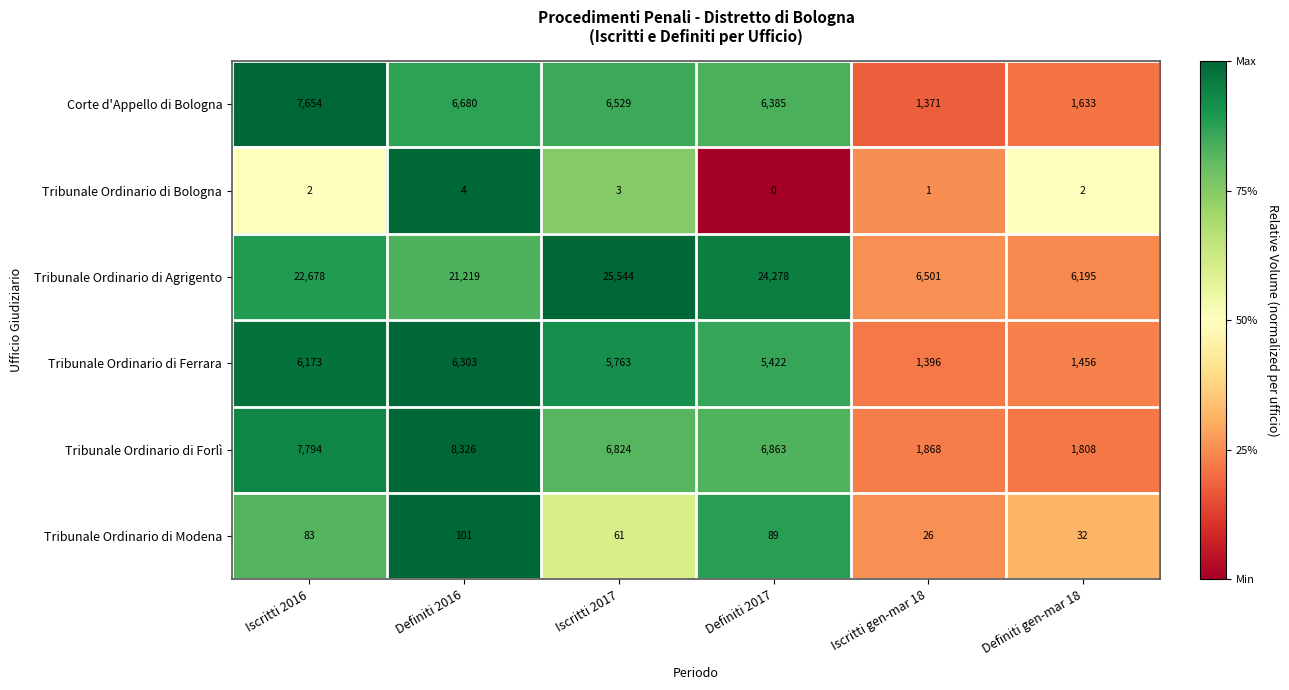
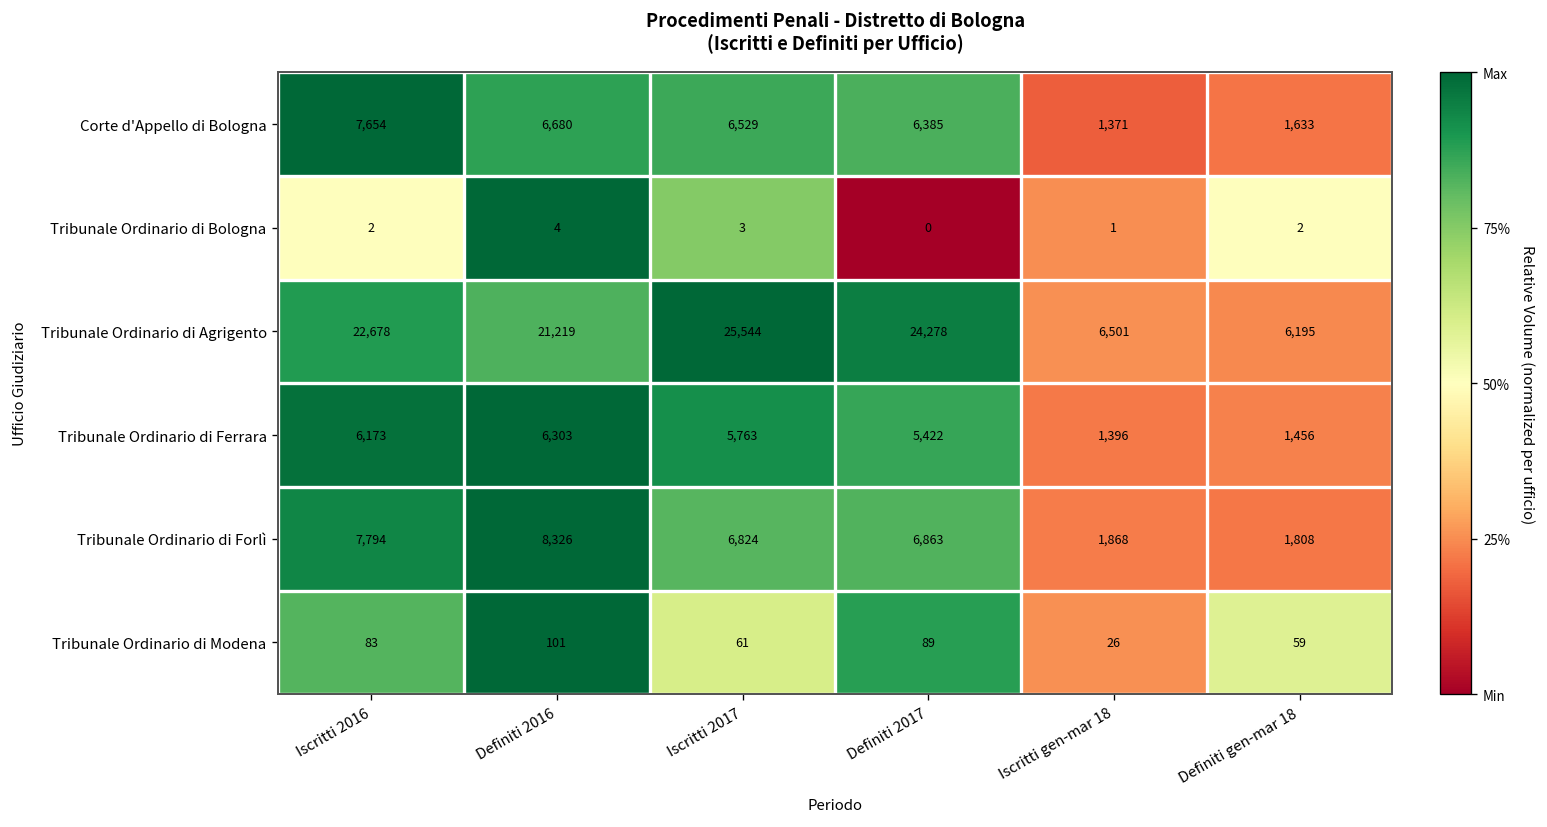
  {
    "Corte d'Appello di Bologna": {
      "Iscritti 2016": "7,654",
      "Definiti 2016": "6,680",
      "Iscritti 2017": "6,529",
      "Definiti 2017": "6,385",
      "Iscritti gen-mar 18": "1,371",
      "Definiti gen-mar 18": "1,633"
    },
    "Tribunale Ordinario di Bologna": {
      "Iscritti 2016": "2",
      "Definiti 2016": "4",
      "Iscritti 2017": "3",
      "Definiti 2017": "0",
      "Iscritti gen-mar 18": "1",
      "Definiti gen-mar 18": "2"
    },
    "Tribunale Ordinario di Agrigento": {
      "Iscritti 2016": "22,678",
      "Definiti 2016": "21,219",
      "Iscritti 2017": "25,544",
      "Definiti 2017": "24,278",
      "Iscritti gen-mar 18": "6,501",
      "Definiti gen-mar 18": "6,195"
    },
    "Tribunale Ordinario di Ferrara": {
      "Iscritti 2016": "6,173",
      "Definiti 2016": "6,303",
      "Iscritti 2017": "5,763",
      "Definiti 2017": "5,422",
      "Iscritti gen-mar 18": "1,396",
      "Definiti gen-mar 18": "1,456"
    },
    "Tribunale Ordinario di Forlì": {
      "Iscritti 2016": "7,794",
      "Definiti 2016": "8,326",
      "Iscritti 2017": "6,824",
      "Definiti 2017": "6,863",
      "Iscritti gen-mar 18": "1,868",
      "Definiti gen-mar 18": "1,808"
    },
    "Tribunale Ordinario di Modena": {
      "Iscritti 2016": "83",
      "Definiti 2016": "101",
      "Iscritti 2017": "61",
      "Definiti 2017": "89",
      "Iscritti gen-mar 18": "26",
-     "Definiti gen-mar 18": "32"
+     "Definiti gen-mar 18": "59"
    }
  }
